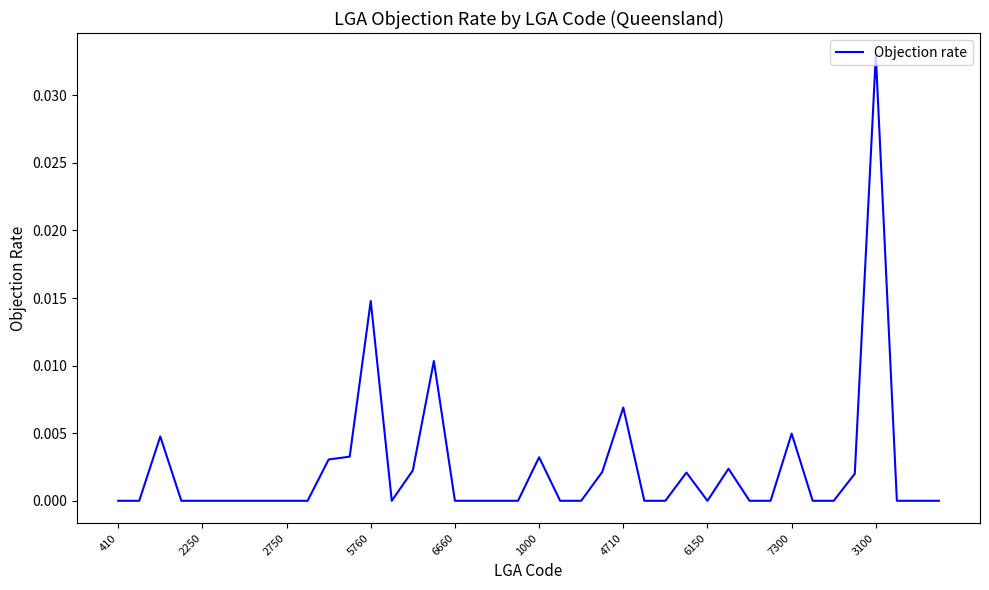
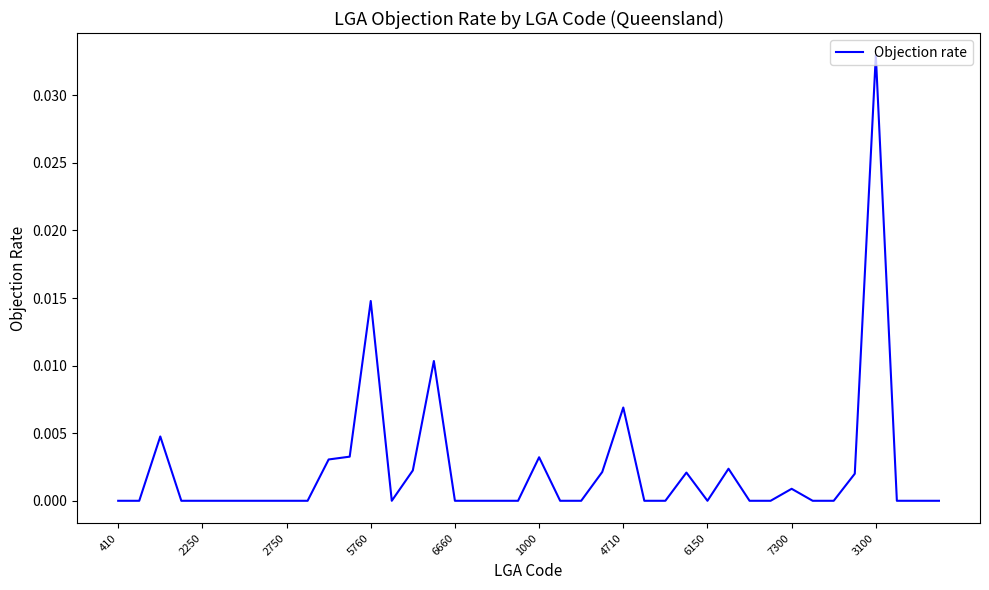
  {
    "410": 0.0000,
    "2250": 0.0000,
    "2750": 0.0000,
    "5760": 0.0148,
    "6660": 0.0000,
    "1000": 0.0032,
    "4710": 0.0069,
    "6150": 0.0000,
-   "7300": 0.0050
+   "7300": 0.0009
  }
